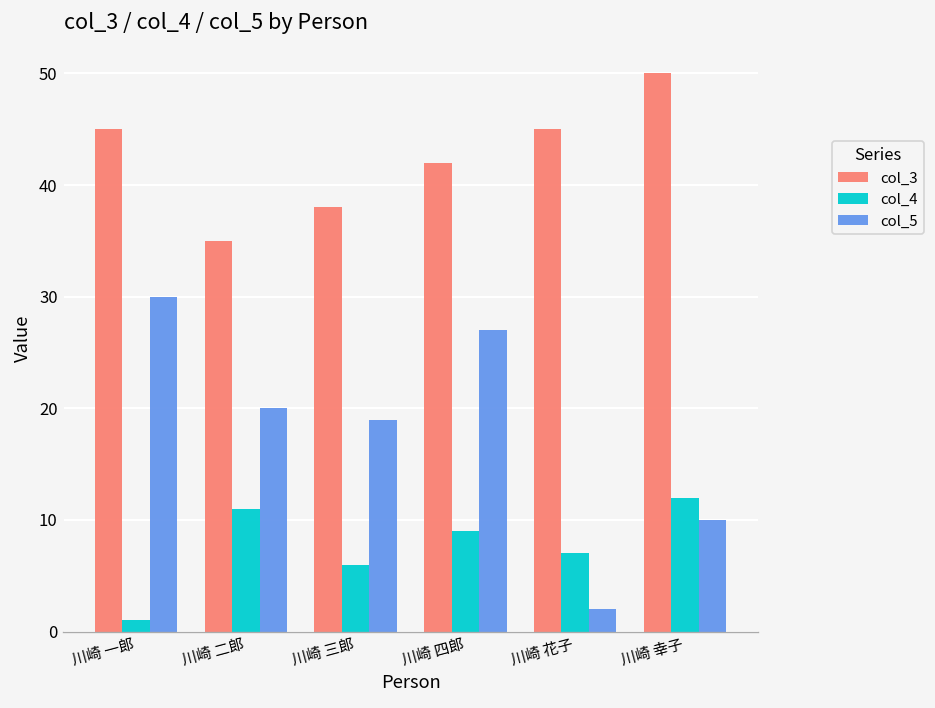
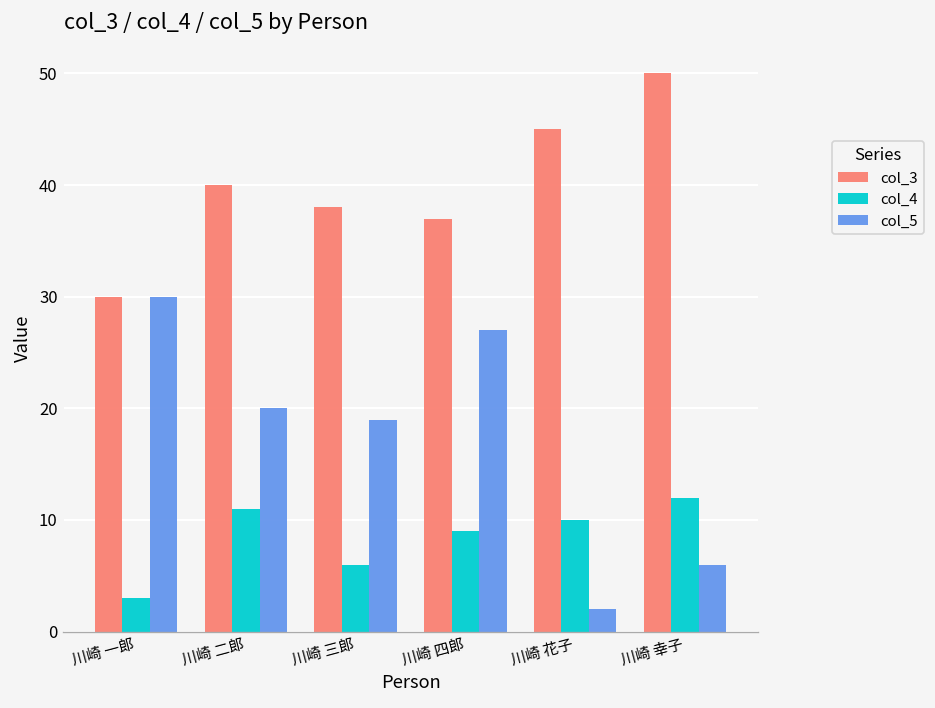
  {
    "col_3": {
-     "川崎 一郎": 45,
-     "川崎 二郎": 35,
+     "川崎 一郎": 30,
+     "川崎 二郎": 40,
      "川崎 三郎": 38,
-     "川崎 四郎": 42,
+     "川崎 四郎": 37,
      "川崎 花子": 45,
      "川崎 幸子": 50
    },
    "col_4": {
-     "川崎 一郎": 1,
+     "川崎 一郎": 3,
      "川崎 二郎": 11,
      "川崎 三郎": 6,
      "川崎 四郎": 9,
-     "川崎 花子": 7,
+     "川崎 花子": 10,
      "川崎 幸子": 12
    },
    "col_5": {
      "川崎 一郎": 30,
      "川崎 二郎": 20,
      "川崎 三郎": 19,
      "川崎 四郎": 27,
      "川崎 花子": 2,
-     "川崎 幸子": 10
+     "川崎 幸子": 6
    }
  }
